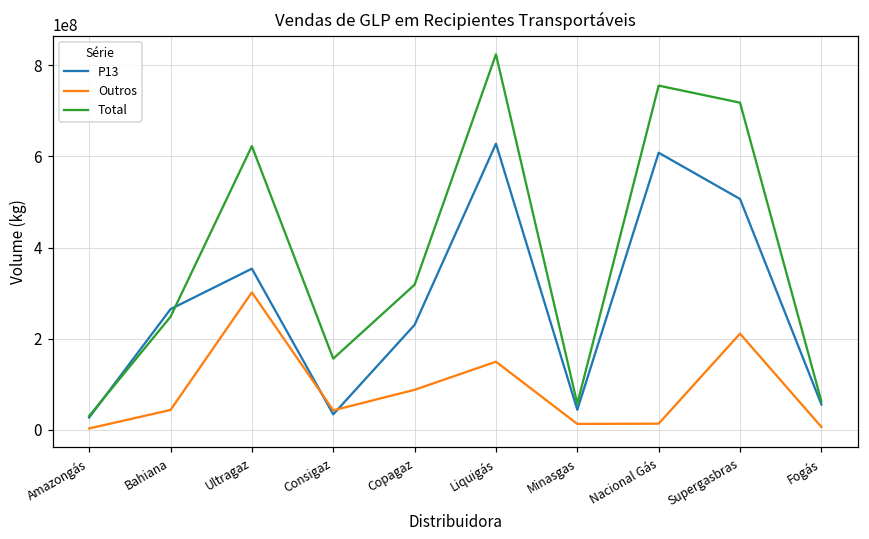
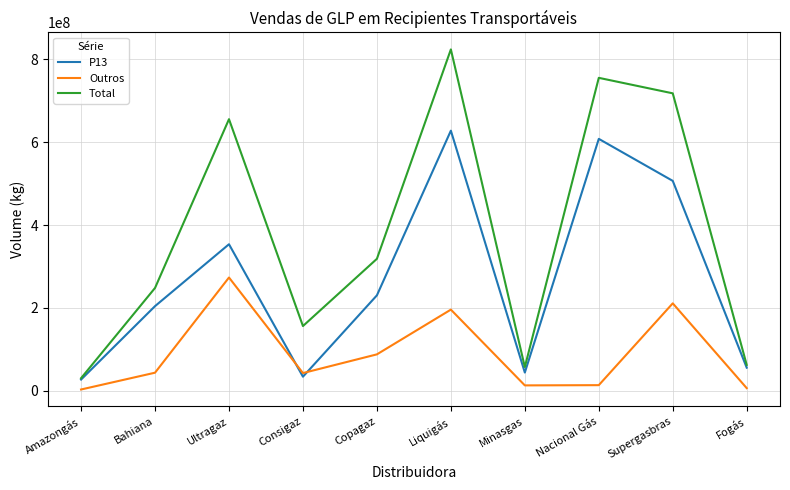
  {
    "P13": {
-     "Bahiana": 260000000,
+     "Bahiana": 200000000,
      "Ultragaz": 350000000,
      "Consigaz": 30000000,
      "Copagaz": 230000000,
      "Liquigás": 630000000,
      "Minasgas": 40000000,
      "Nacional Gás": 610000000,
      "Supergasbras": 510000000,
      "Fogás": 60000000
    },
    "Outros": {
      "Amazongás": 0,
      "Bahiana": 40000000,
-     "Ultragaz": 300000000,
+     "Ultragaz": 270000000,
      "Consigaz": 40000000,
      "Copagaz": 90000000,
-     "Liquigás": 150000000,
+     "Liquigás": 200000000,
      "Minasgas": 10000000,
      "Nacional Gás": 10000000,
      "Supergasbras": 210000000,
      "Fogás": 10000000
    },
    "Total": {
      "Bahiana": 250000000,
-     "Ultragaz": 620000000,
+     "Ultragaz": 660000000,
      "Consigaz": 160000000,
      "Copagaz": 320000000,
      "Liquigás": 820000000,
      "Minasgas": 60000000,
      "Nacional Gás": 750000000,
      "Supergasbras": 720000000,
      "Fogás": 60000000
    }
  }
